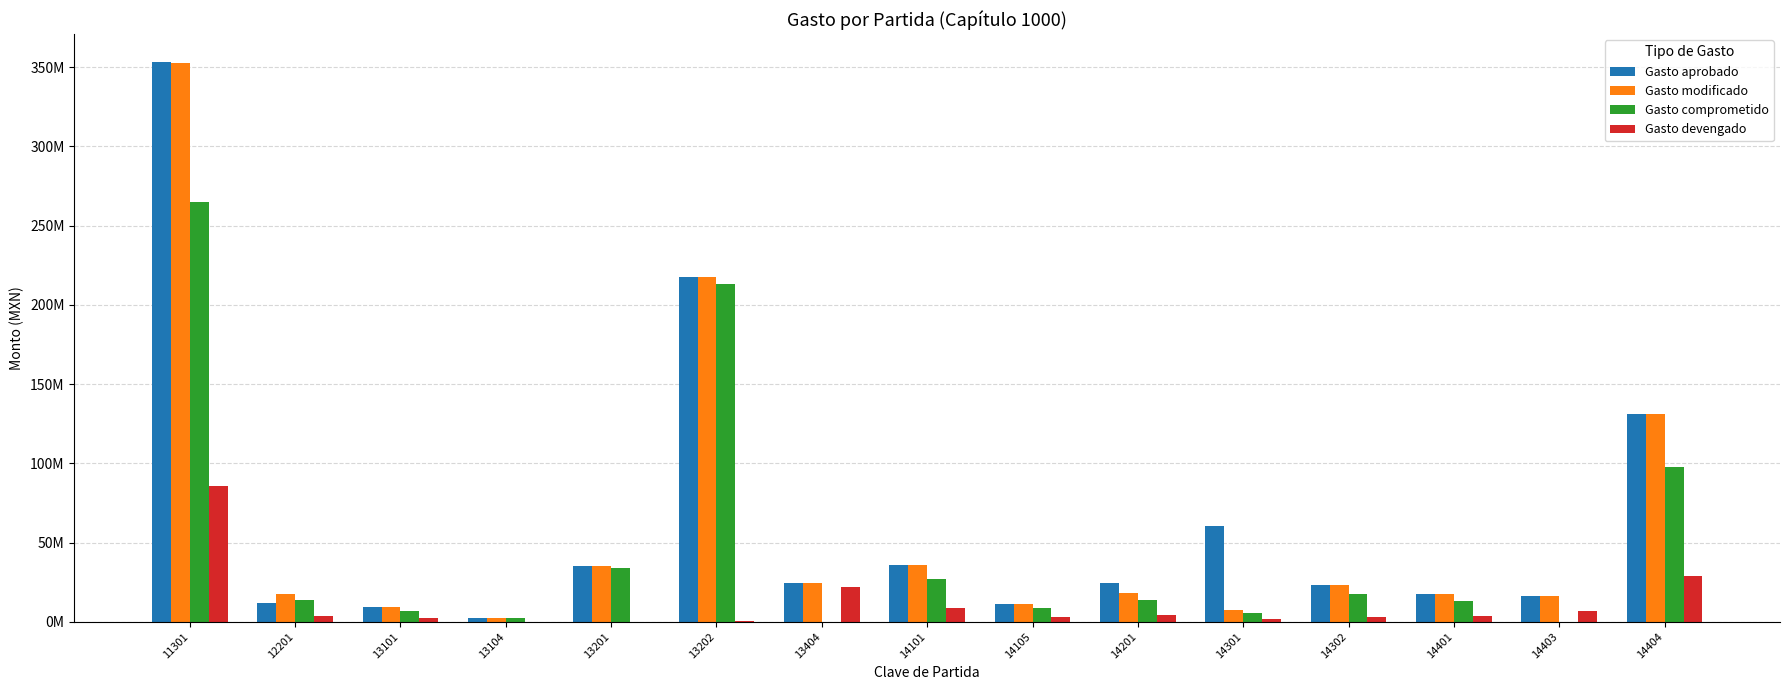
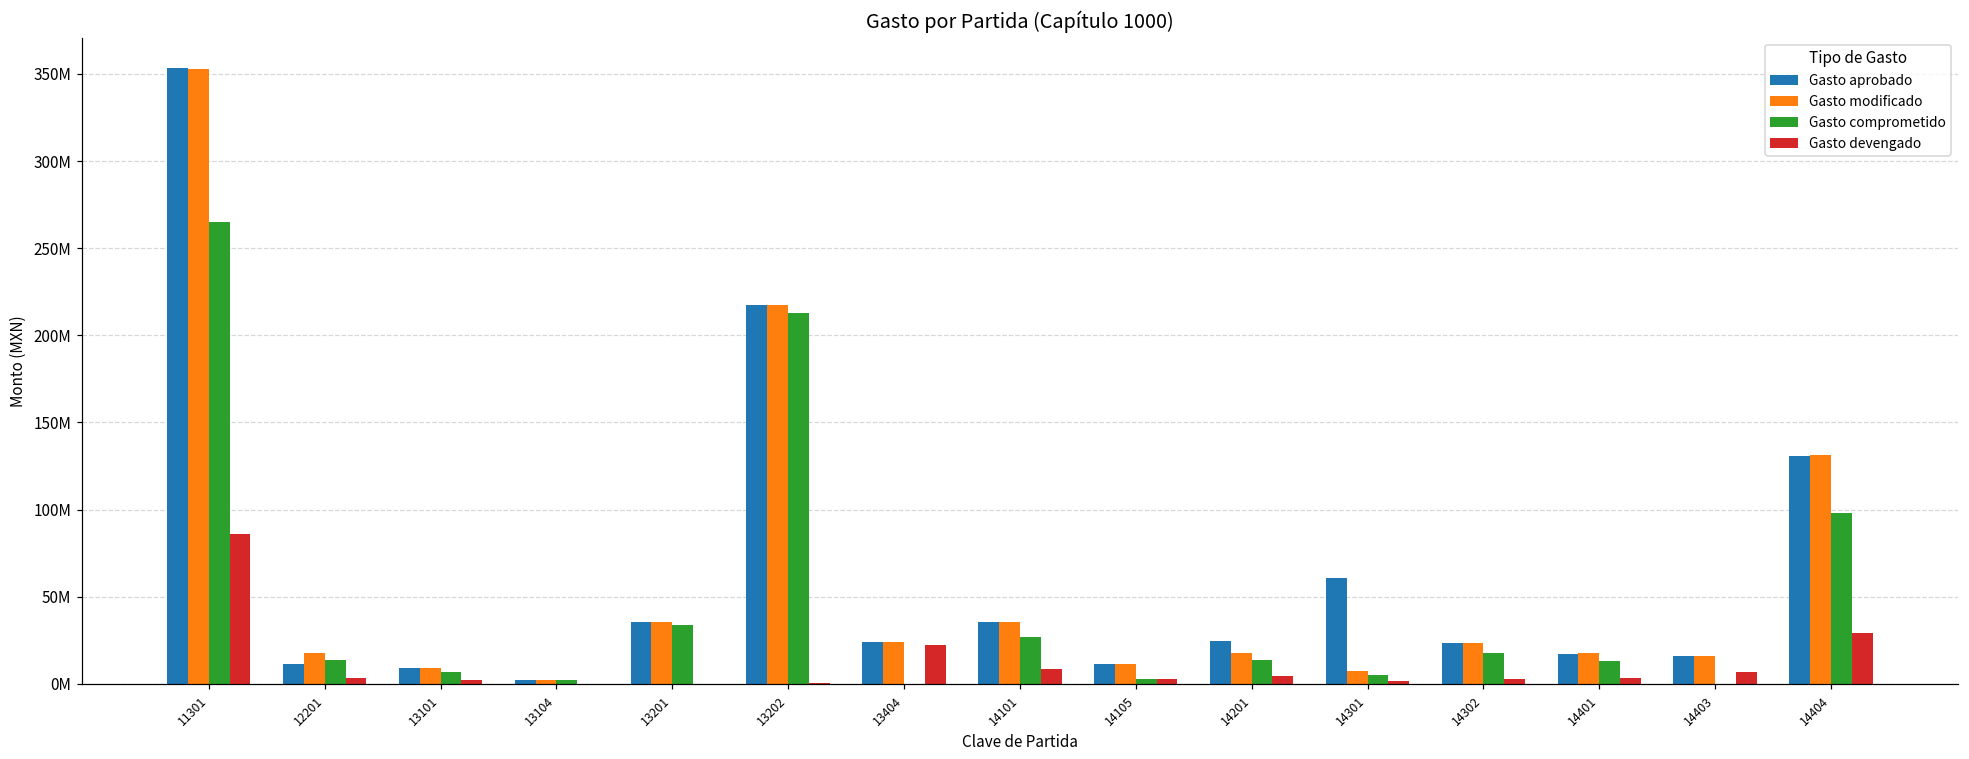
  {
    "Gasto aprobado": {
      "11301": 353000000,
      "12201": 12000000,
      "13101": 9000000,
      "13104": 2000000,
      "13201": 35000000,
      "13202": 217000000,
      "13404": 24000000,
      "14101": 36000000,
      "14105": 11000000,
      "14201": 24000000,
      "14301": 61000000,
      "14302": 23000000,
      "14401": 17000000,
      "14403": 16000000,
      "14404": 131000000
    },
    "Gasto modificado": {
      "11301": 353000000,
      "12201": 18000000,
      "13101": 9000000,
      "13104": 2000000,
      "13201": 35000000,
      "13202": 218000000,
      "13404": 24000000,
      "14101": 36000000,
      "14105": 11000000,
      "14201": 18000000,
      "14301": 7000000,
      "14302": 23000000,
      "14401": 17000000,
      "14403": 16000000,
      "14404": 131000000
    },
    "Gasto comprometido": {
      "11301": 265000000,
      "12201": 14000000,
      "13101": 7000000,
      "13104": 2000000,
      "13201": 34000000,
      "13202": 213000000,
      "13404": 0,
      "14101": 27000000,
-     "14105": 9000000,
+     "14105": 3000000,
      "14201": 13000000,
      "14301": 5000000,
      "14302": 18000000,
      "14401": 13000000,
      "14403": 0,
      "14404": 98000000
    },
    "Gasto devengado": {
      "11301": 86000000,
      "12201": 4000000,
      "13101": 2000000,
      "13104": 0,
      "13404": 22000000,
      "14101": 9000000,
      "14105": 3000000,
      "14201": 4000000,
      "14301": 2000000,
      "14302": 3000000,
      "14401": 3000000,
      "14403": 7000000,
      "14404": 29000000
    }
  }
